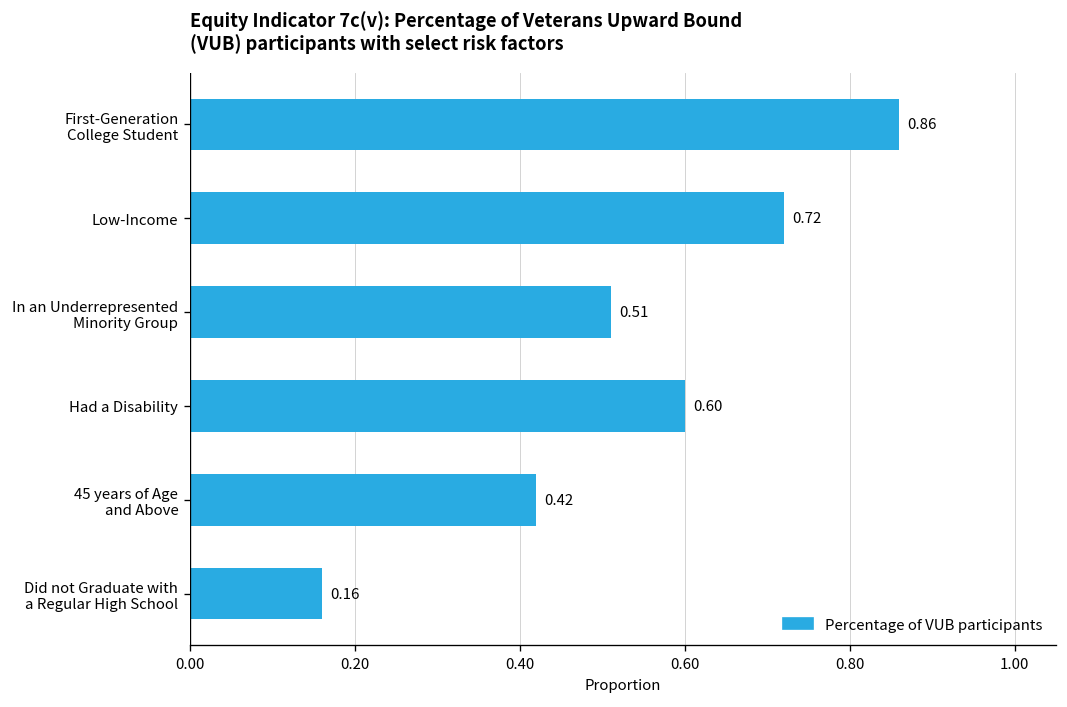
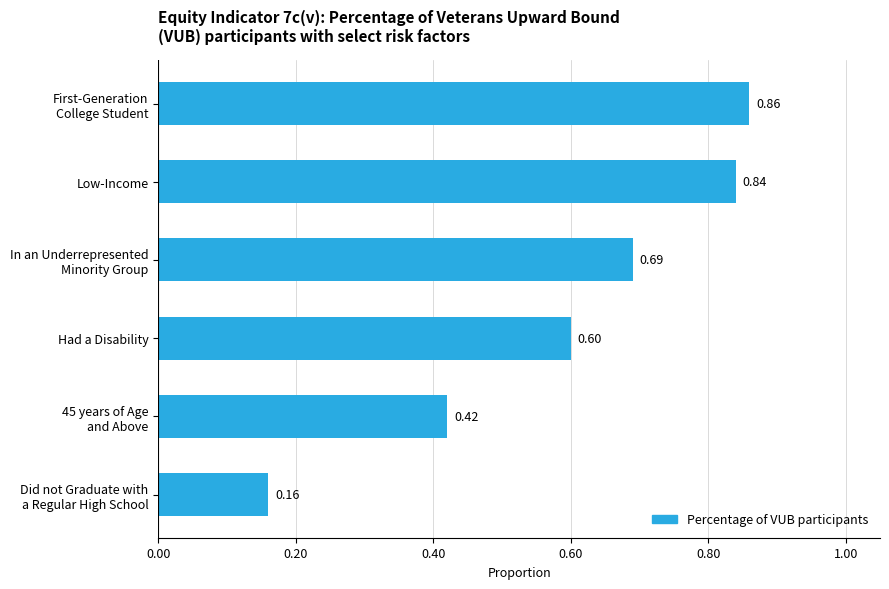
  {
    "First-Generation College Student": 0.86,
-   "Low-Income": 0.72,
-   "In an Underrepresented Minority Group": 0.51,
+   "Low-Income": 0.84,
+   "In an Underrepresented Minority Group": 0.69,
    "Had a Disability": 0.60,
    "45 years of Age and Above": 0.42,
    "Did not Graduate with a Regular High School": 0.16
  }
